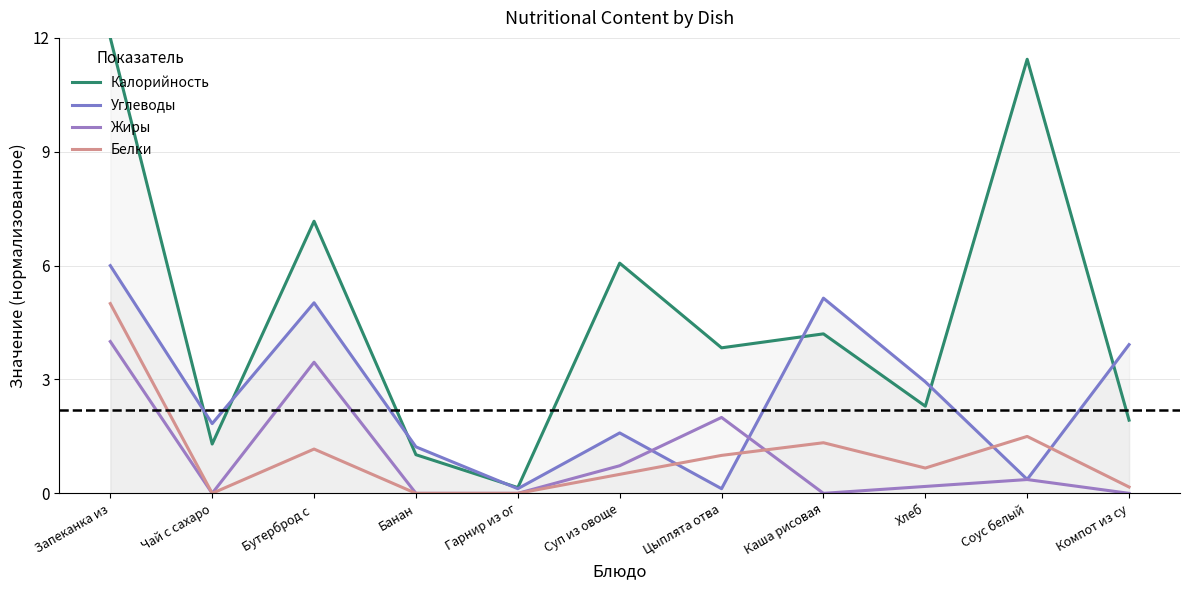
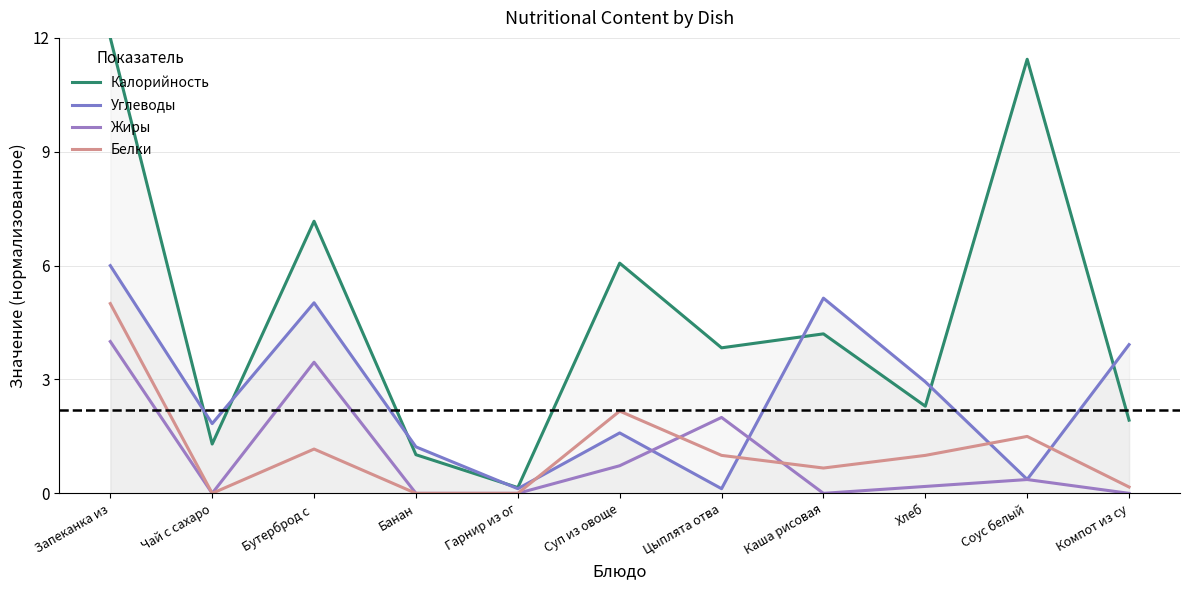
  {
    "Калорийность": {
      "Запеканка из": 12.0,
      "Чай с сахаро": 1.3,
      "Бутерброд с": 7.2,
      "Банан": 1.0,
      "Суп из овоще": 6.1,
      "Цыплята отва": 3.8,
      "Каша рисовая": 4.2,
      "Хлеб": 2.3,
      "Соус белый": 11.4,
      "Компот из су": 1.9
    },
    "Белки": {
      "Запеканка из": 5.0,
      "Бутерброд с": 1.2,
-     "Суп из овоще": 0.5,
+     "Суп из овоще": 2.2,
      "Цыплята отва": 1.0,
-     "Каша рисовая": 1.3,
-     "Хлеб": 0.7,
+     "Каша рисовая": 0.7,
+     "Хлеб": 1.0,
      "Соус белый": 1.5,
      "Компот из су": 0.2
    }
  }
